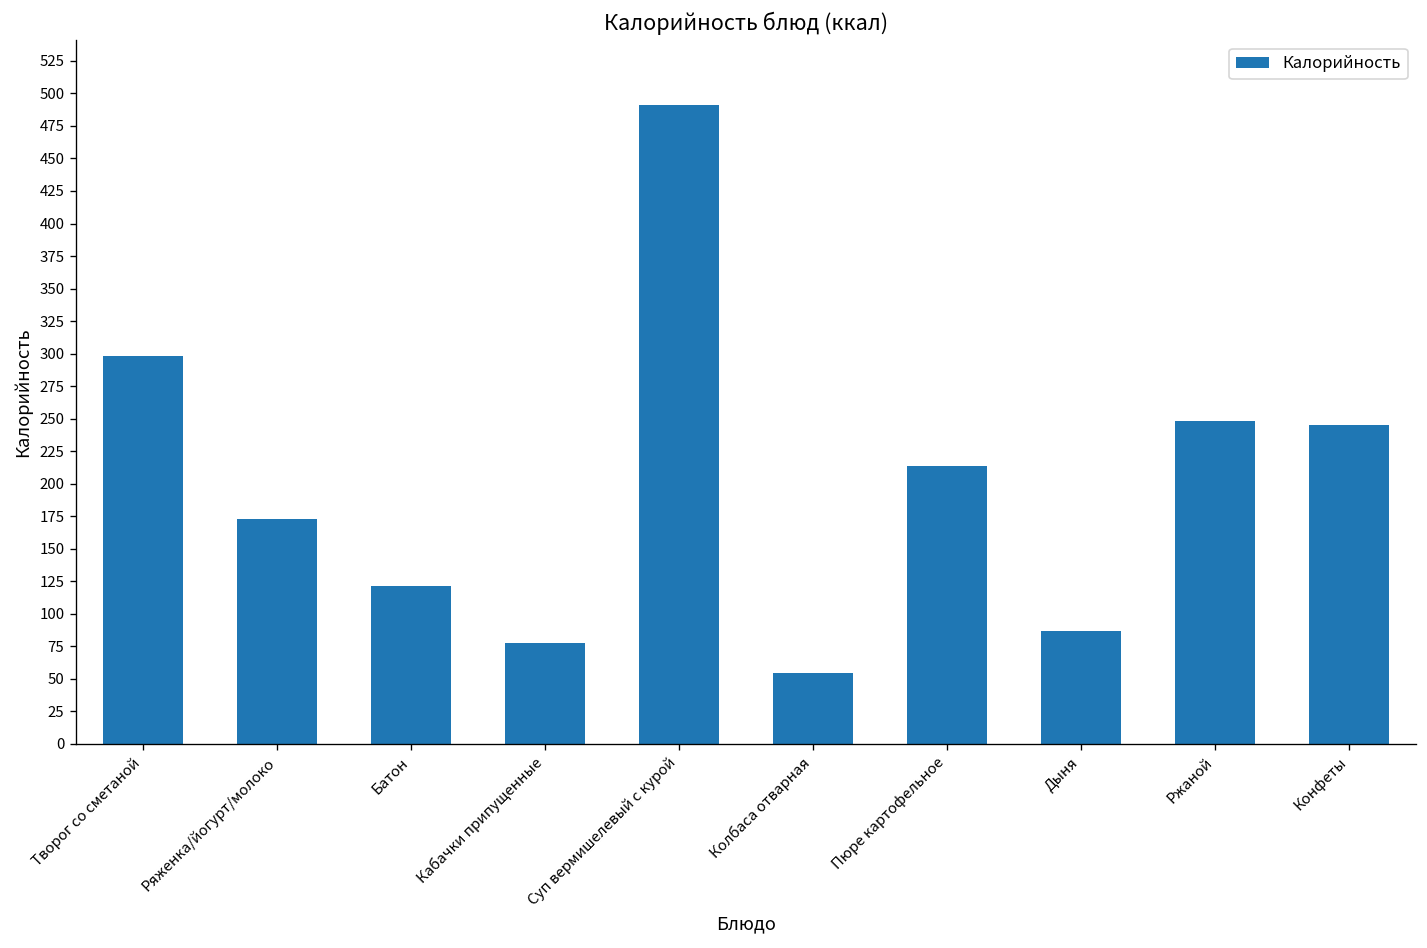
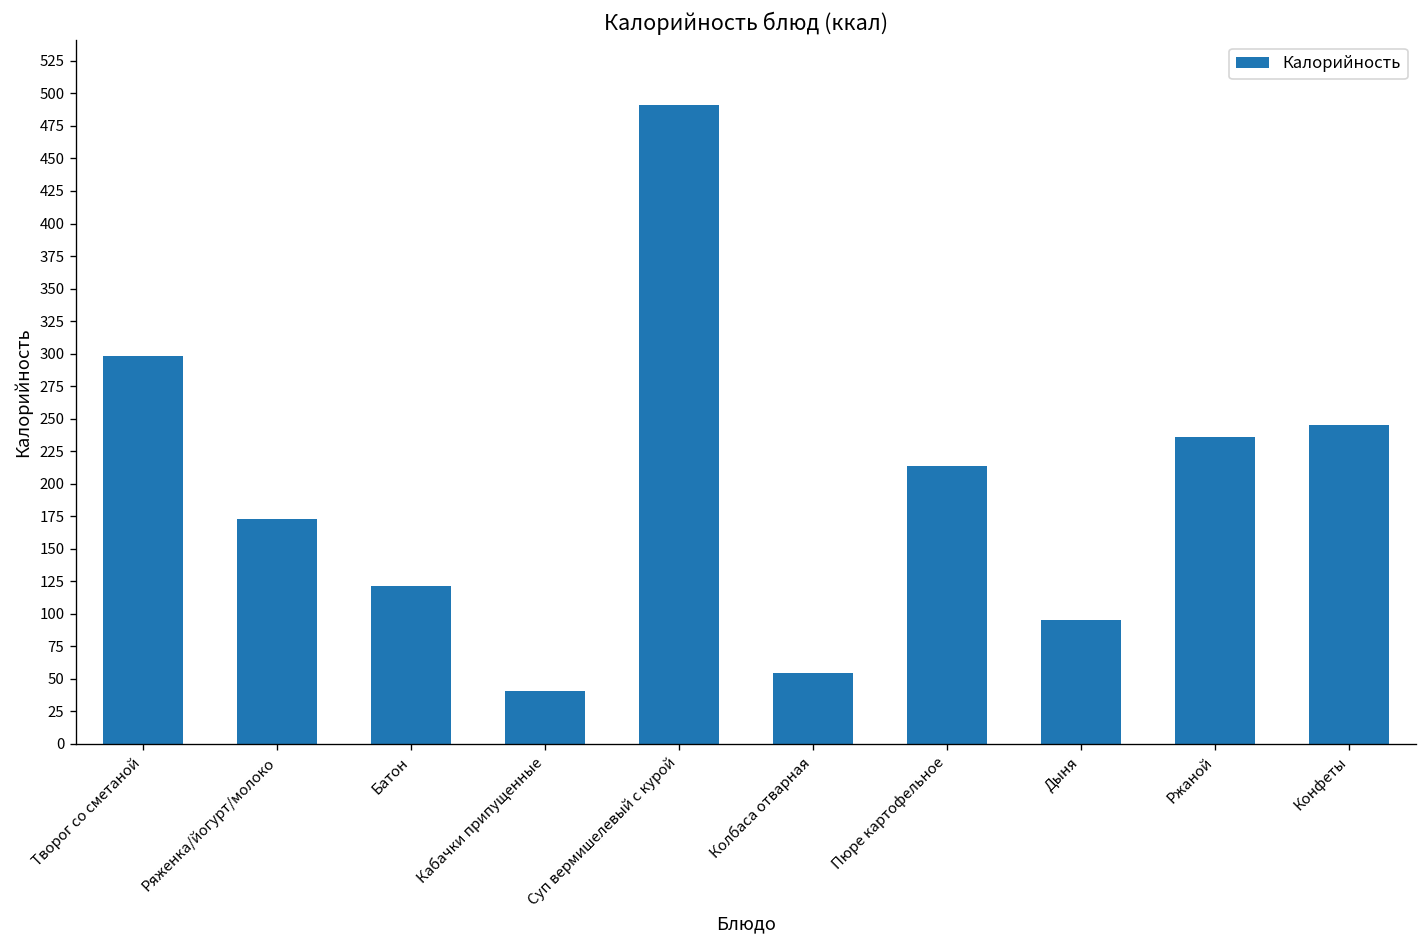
  {
    "Творог со сметаной": 298,
    "Ряженка/йогурт/молоко": 173,
    "Батон": 121,
-   "Кабачки припущенные": 77,
+   "Кабачки припущенные": 40,
    "Суп вермишелевый с курой": 491,
    "Колбаса отварная": 54,
    "Пюре картофельное": 214,
-   "Дыня": 87,
-   "Ржаной": 248,
+   "Дыня": 95,
+   "Ржаной": 236,
    "Конфеты": 245
  }
